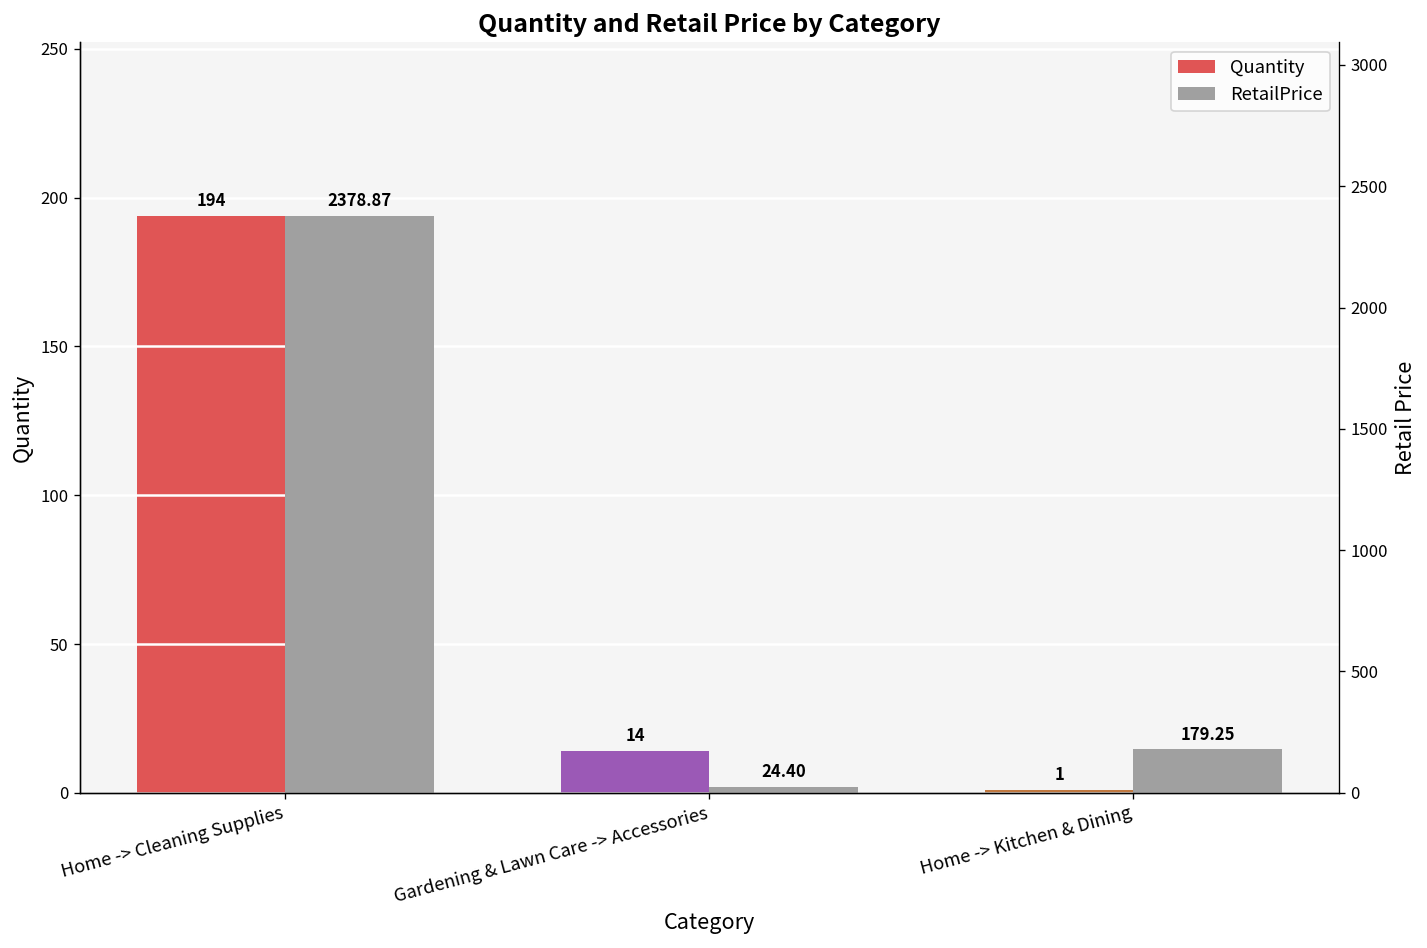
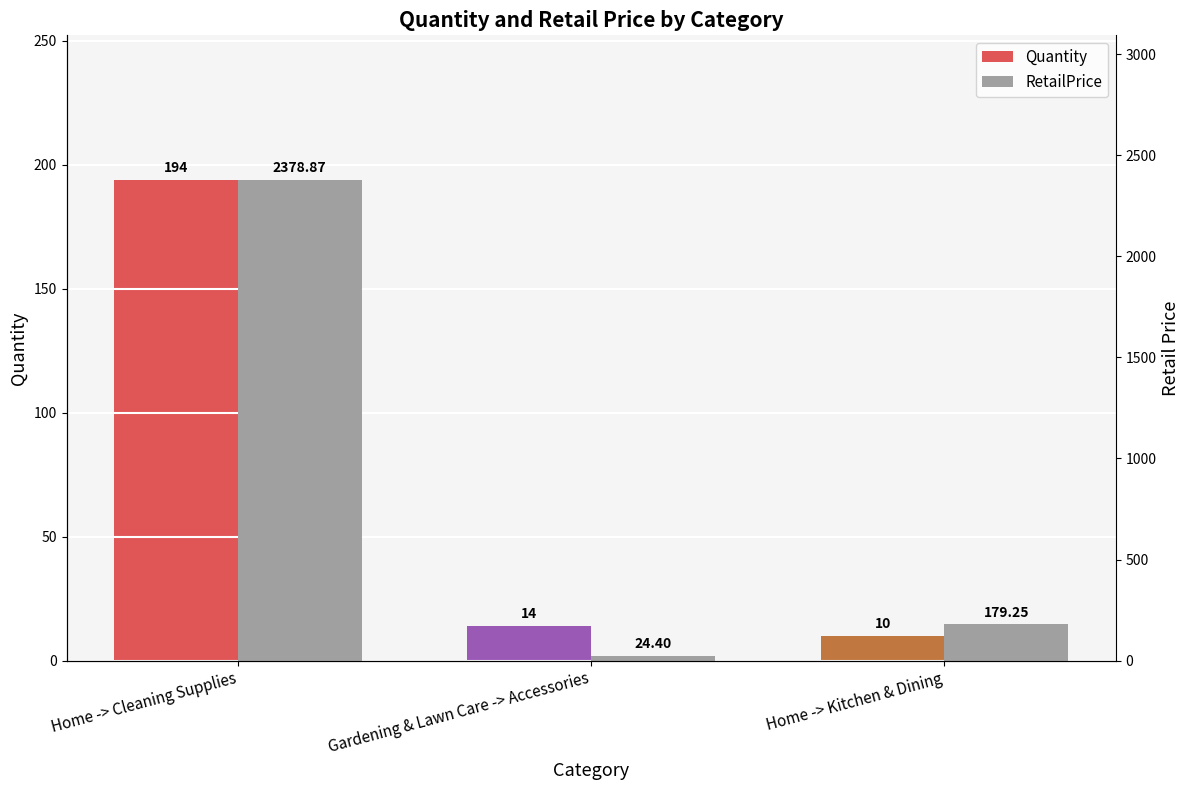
  {
    "Quantity": {
      "Home -> Cleaning Supplies": 194,
      "Gardening & Lawn Care -> Accessories": 14,
-     "Home -> Kitchen & Dining": 1
+     "Home -> Kitchen & Dining": 10
    },
    "RetailPrice": {
      "Home -> Cleaning Supplies": 2378.87,
      "Gardening & Lawn Care -> Accessories": 24.40,
      "Home -> Kitchen & Dining": 179.25
    }
  }
